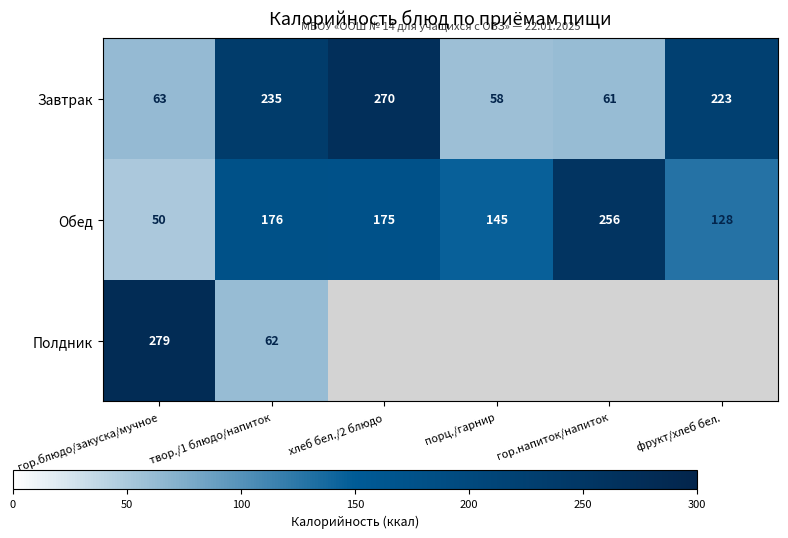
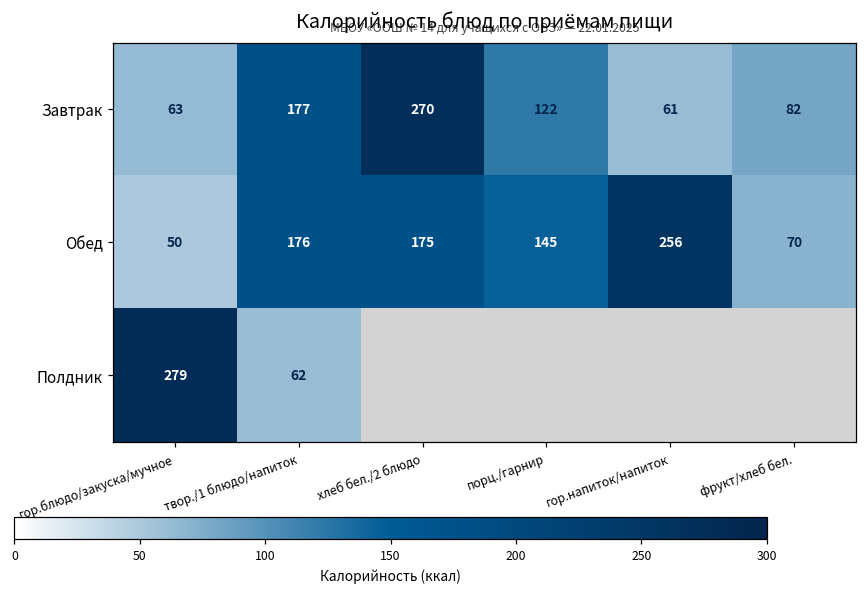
  {
    "Завтрак": {
      "гор.блюдо/закуска/мучное": 63,
-     "твор./1 блюдо/напиток": 235,
+     "твор./1 блюдо/напиток": 177,
      "хлеб бел./2 блюдо": 270,
-     "порц./гарнир": 58,
+     "порц./гарнир": 122,
      "гор.напиток/напиток": 61,
-     "фрукт/хлеб бел.": 223
+     "фрукт/хлеб бел.": 82
    },
    "Обед": {
      "гор.блюдо/закуска/мучное": 50,
      "твор./1 блюдо/напиток": 176,
      "хлеб бел./2 блюдо": 175,
      "порц./гарнир": 145,
      "гор.напиток/напиток": 256,
-     "фрукт/хлеб бел.": 128
+     "фрукт/хлеб бел.": 70
    },
    "Полдник": {
      "гор.блюдо/закуска/мучное": 279,
      "твор./1 блюдо/напиток": 62
    }
  }
